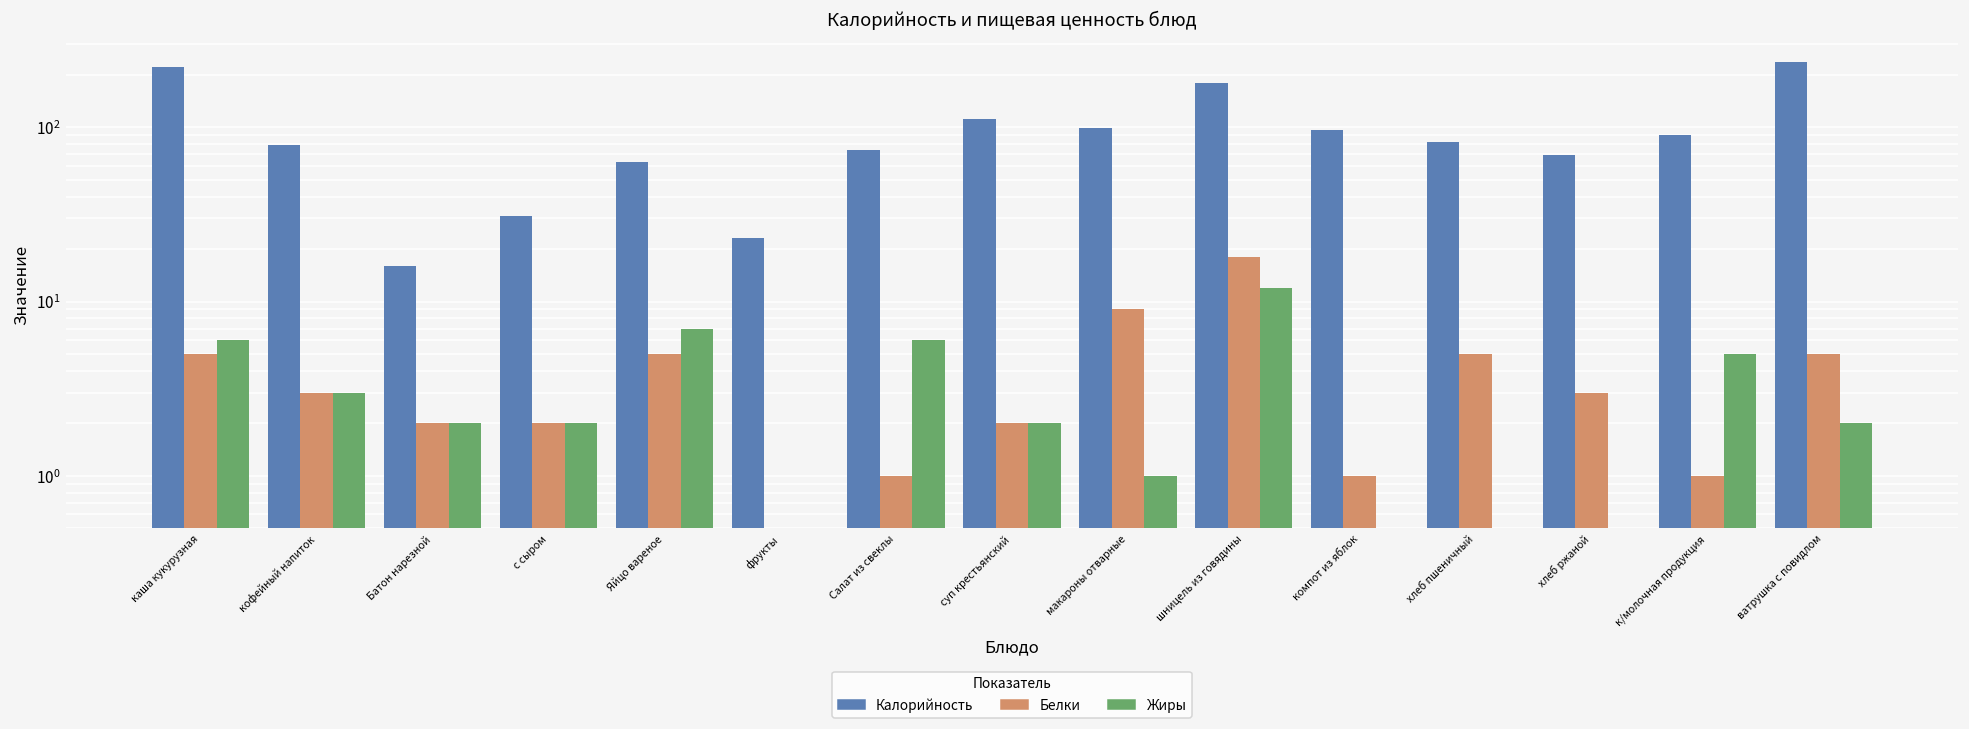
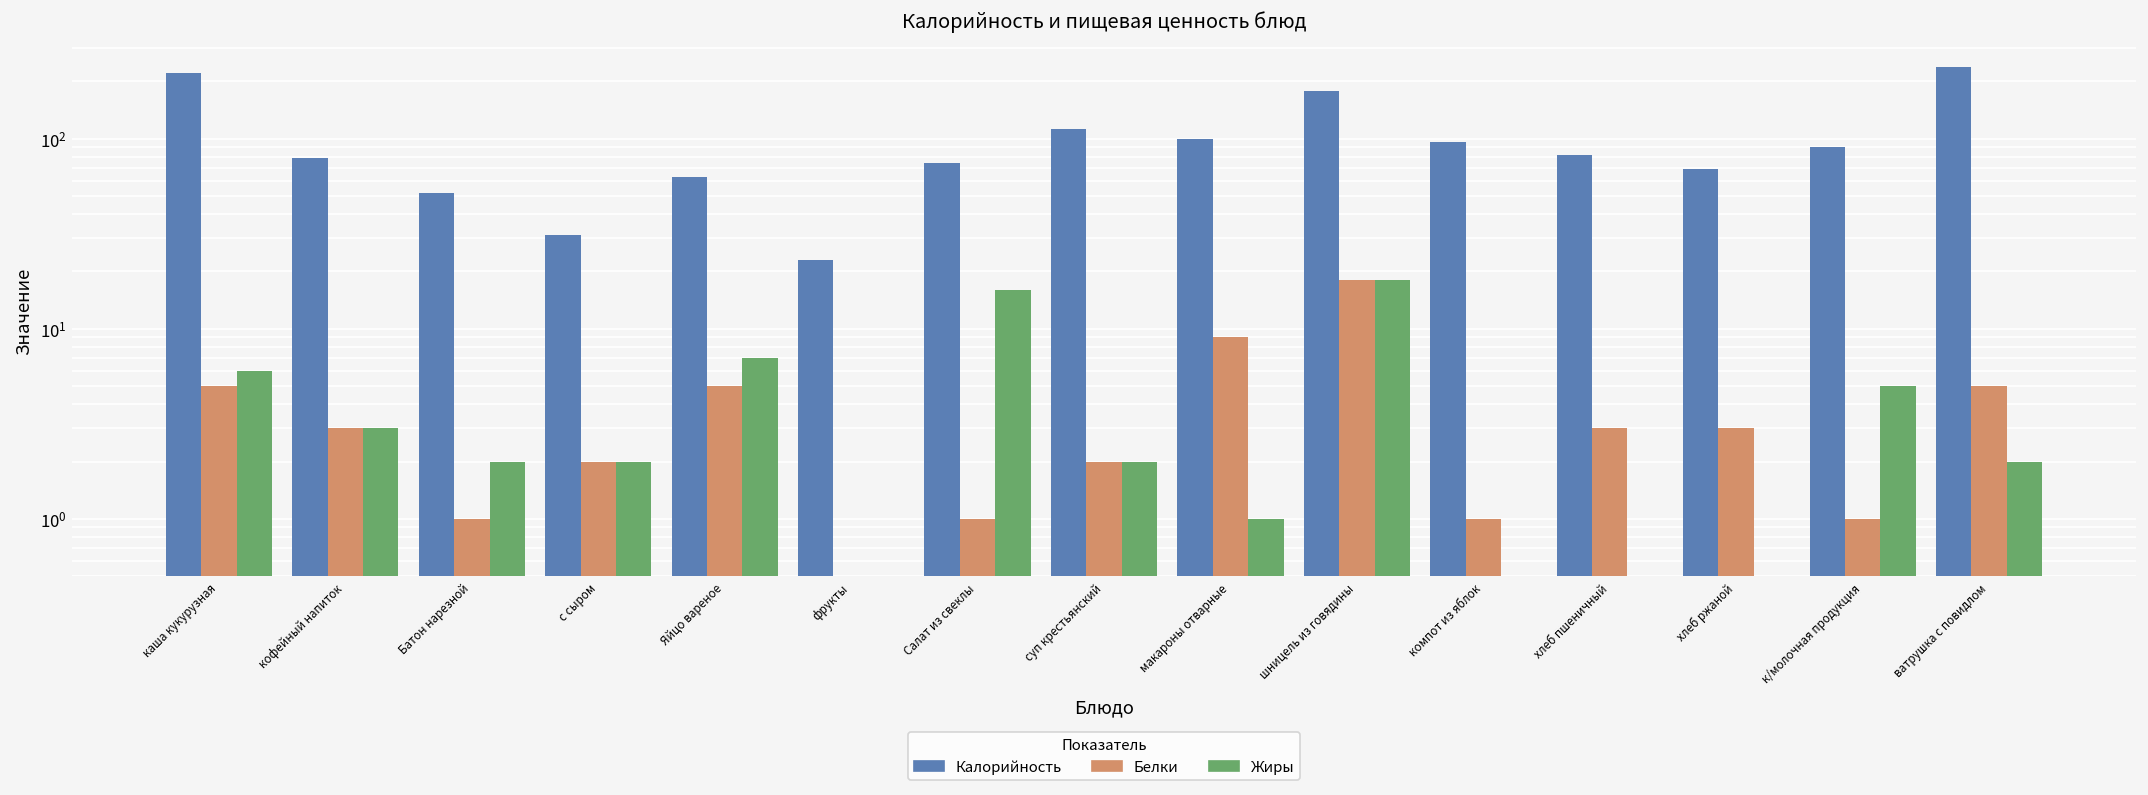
  {
    "Калорийность": {
      "каша кукурузная": 220,
      "кофейный напиток": 80,
-     "Батон нарезной": 16,
+     "Батон нарезной": 52,
      "с сыром": 31,
      "Яйцо вареное": 63,
      "фрукты": 23,
      "Салат из свеклы": 70,
      "суп крестьянский": 110,
      "макароны отварные": 100,
      "шницель из говядины": 180,
      "компот из яблок": 100,
      "хлеб пшеничный": 80,
      "хлеб ржаной": 70,
      "к/молочная продукция": 90,
      "ватрушка с повидлом": 240
    },
    "Белки": {
      "каша кукурузная": 5,
      "кофейный напиток": 3,
-     "Батон нарезной": 2,
+     "Батон нарезной": 1,
      "с сыром": 2,
      "Яйцо вареное": 5,
      "Салат из свеклы": 1,
      "суп крестьянский": 2,
      "макароны отварные": 9,
      "шницель из говядины": 18,
      "компот из яблок": 1,
-     "хлеб пшеничный": 5,
+     "хлеб пшеничный": 3,
      "хлеб ржаной": 3,
      "к/молочная продукция": 1,
      "ватрушка с повидлом": 5
    },
    "Жиры": {
      "каша кукурузная": 6,
      "кофейный напиток": 3,
      "Батон нарезной": 2,
      "с сыром": 2,
      "Яйцо вареное": 7,
-     "Салат из свеклы": 6,
+     "Салат из свеклы": 16,
      "суп крестьянский": 2,
      "макароны отварные": 1,
-     "шницель из говядины": 12,
+     "шницель из говядины": 18,
      "к/молочная продукция": 5,
      "ватрушка с повидлом": 2
    }
  }
